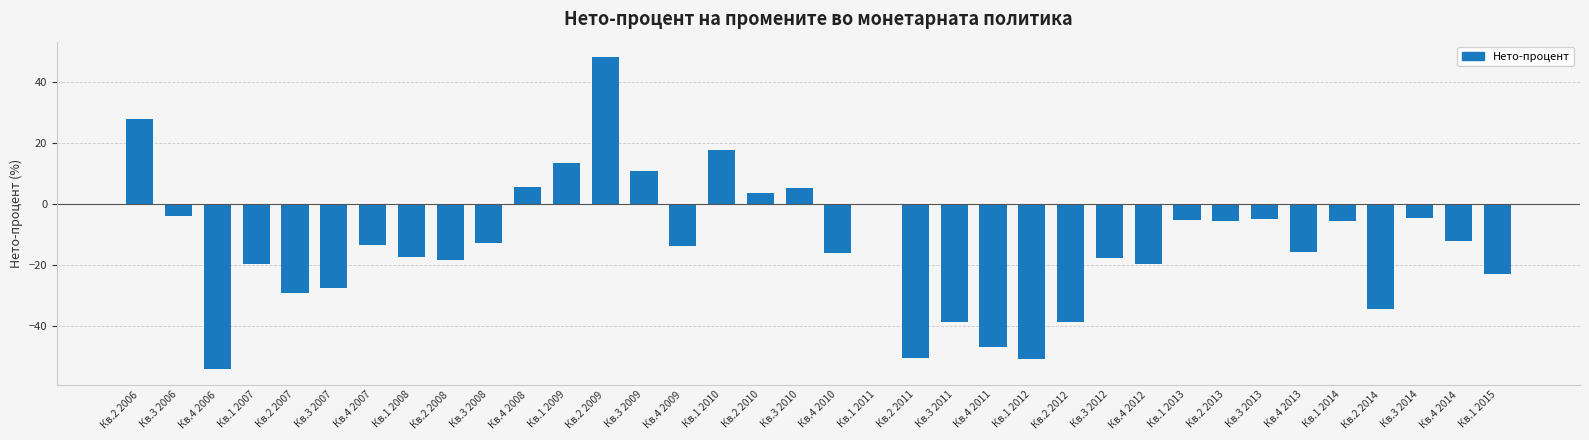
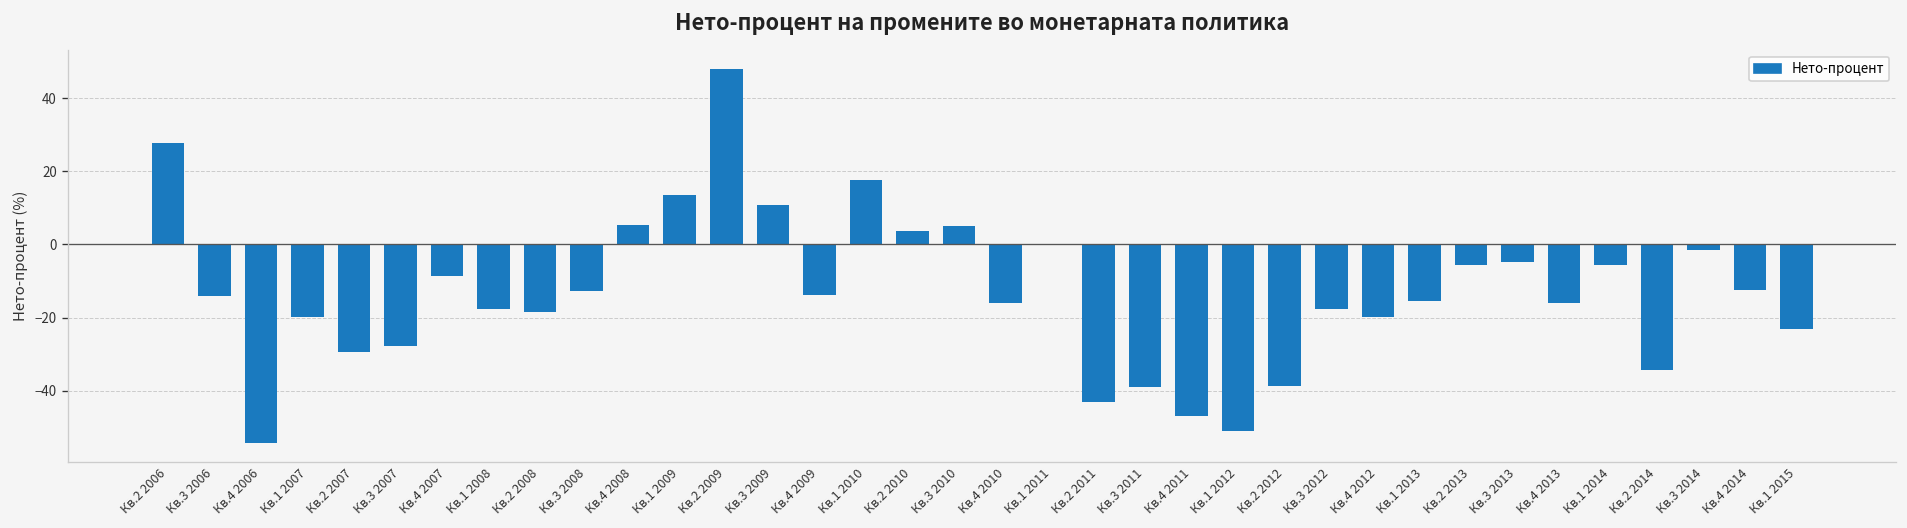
  {
    "Кв.2 2006": 28,
-   "Кв.3 2006": -4,
+   "Кв.3 2006": -14,
    "Кв.4 2006": -54,
    "Кв.1 2007": -20,
    "Кв.2 2007": -29,
    "Кв.3 2007": -28,
-   "Кв.4 2007": -14,
+   "Кв.4 2007": -9,
    "Кв.1 2008": -18,
    "Кв.2 2008": -18,
    "Кв.3 2008": -13,
    "Кв.4 2008": 5,
    "Кв.1 2009": 14,
    "Кв.2 2009": 48,
    "Кв.3 2009": 11,
    "Кв.4 2009": -14,
    "Кв.1 2010": 18,
    "Кв.2 2010": 4,
    "Кв.3 2010": 5,
    "Кв.4 2010": -16,
    "Кв.1 2011": 0,
-   "Кв.2 2011": -50,
+   "Кв.2 2011": -43,
    "Кв.3 2011": -39,
    "Кв.4 2011": -47,
    "Кв.1 2012": -51,
    "Кв.2 2012": -39,
    "Кв.3 2012": -18,
    "Кв.4 2012": -20,
-   "Кв.1 2013": -5,
+   "Кв.1 2013": -16,
    "Кв.2 2013": -6,
    "Кв.3 2013": -5,
    "Кв.4 2013": -16,
    "Кв.1 2014": -6,
    "Кв.2 2014": -34,
-   "Кв.3 2014": -5,
+   "Кв.3 2014": -2,
    "Кв.4 2014": -12,
    "Кв.1 2015": -23
  }
